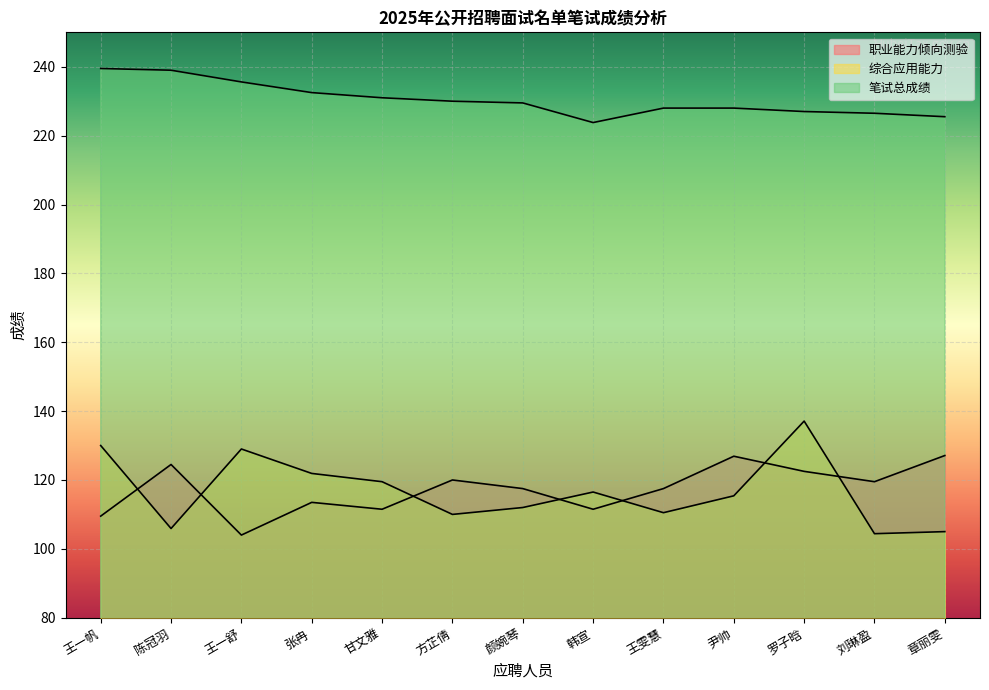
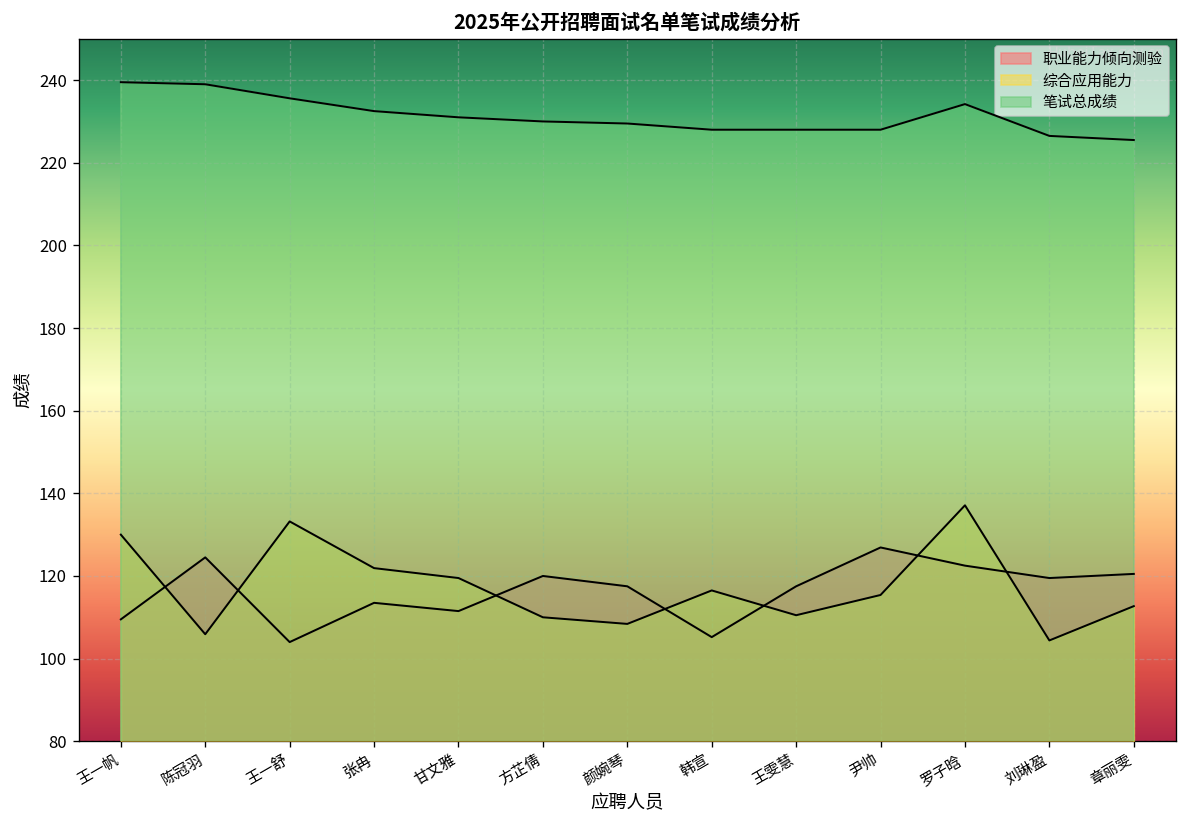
  {
    "职业能力倾向测验": {
      "王一帆": 110,
      "陈冠羽": 125,
      "王一舒": 104,
      "张冉": 114,
      "甘文雅": 112,
      "方芷倩": 120,
      "颜婉琴": 118,
-     "韩宣": 112,
+     "韩宣": 105,
      "王雯慧": 118,
      "尹帅": 127,
      "罗子晗": 123,
      "刘琳盈": 120,
-     "章丽雯": 127
+     "章丽雯": 121
    },
    "综合应用能力": {
      "王一帆": 130,
      "陈冠羽": 106,
-     "王一舒": 129,
+     "王一舒": 133,
      "张冉": 122,
      "甘文雅": 120,
      "方芷倩": 110,
-     "颜婉琴": 112,
+     "颜婉琴": 108,
      "韩宣": 117,
      "王雯慧": 111,
      "尹帅": 115,
      "罗子晗": 137,
      "刘琳盈": 104,
-     "章丽雯": 105
+     "章丽雯": 113
    },
    "笔试总成绩": {
      "王一帆": 240,
      "陈冠羽": 239,
      "王一舒": 236,
      "张冉": 233,
      "甘文雅": 231,
      "方芷倩": 230,
      "颜婉琴": 230,
-     "韩宣": 224,
+     "韩宣": 228,
      "王雯慧": 228,
      "尹帅": 228,
-     "罗子晗": 227,
+     "罗子晗": 234,
      "刘琳盈": 227,
      "章丽雯": 226
    }
  }
